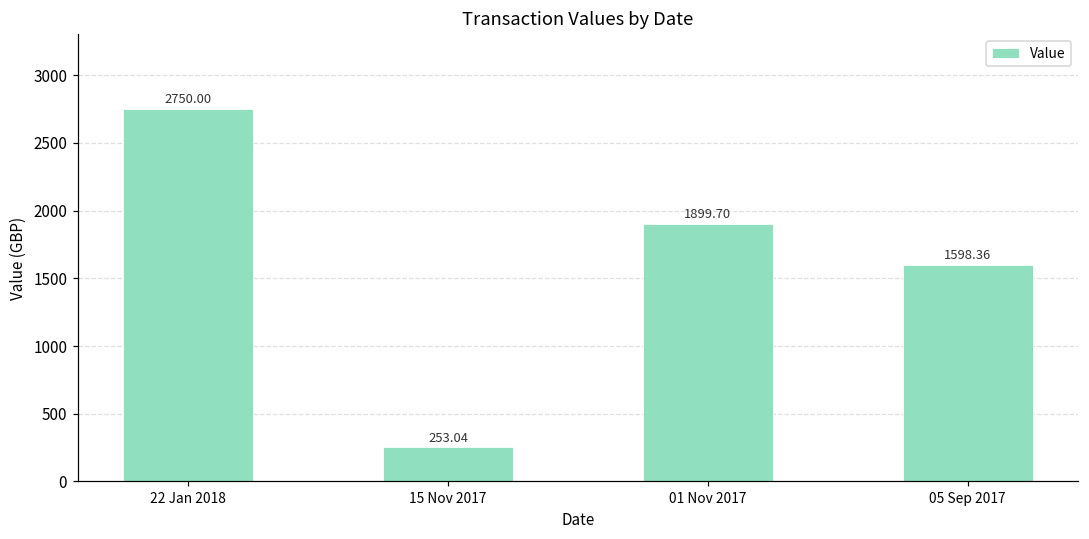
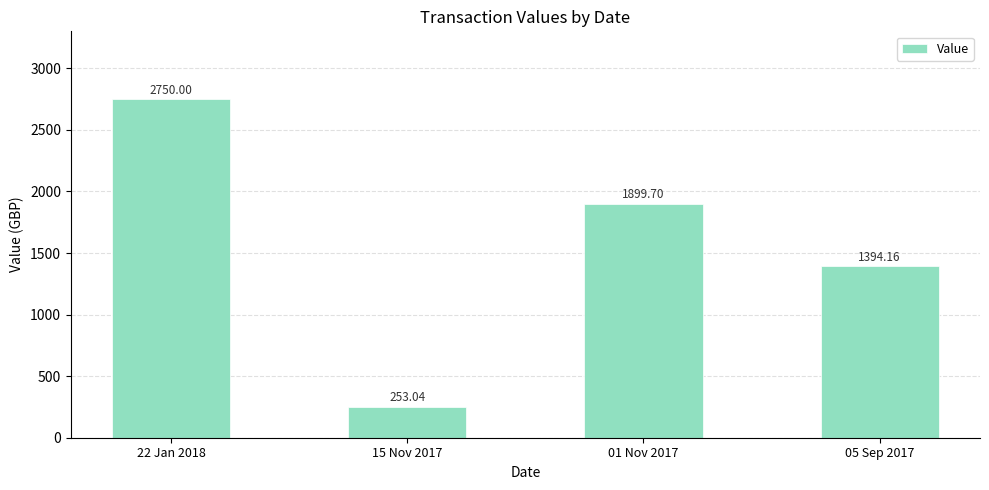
  {
    "22 Jan 2018": 2750.00,
    "15 Nov 2017": 253.04,
    "01 Nov 2017": 1899.70,
-   "05 Sep 2017": 1598.36
+   "05 Sep 2017": 1394.16
  }
